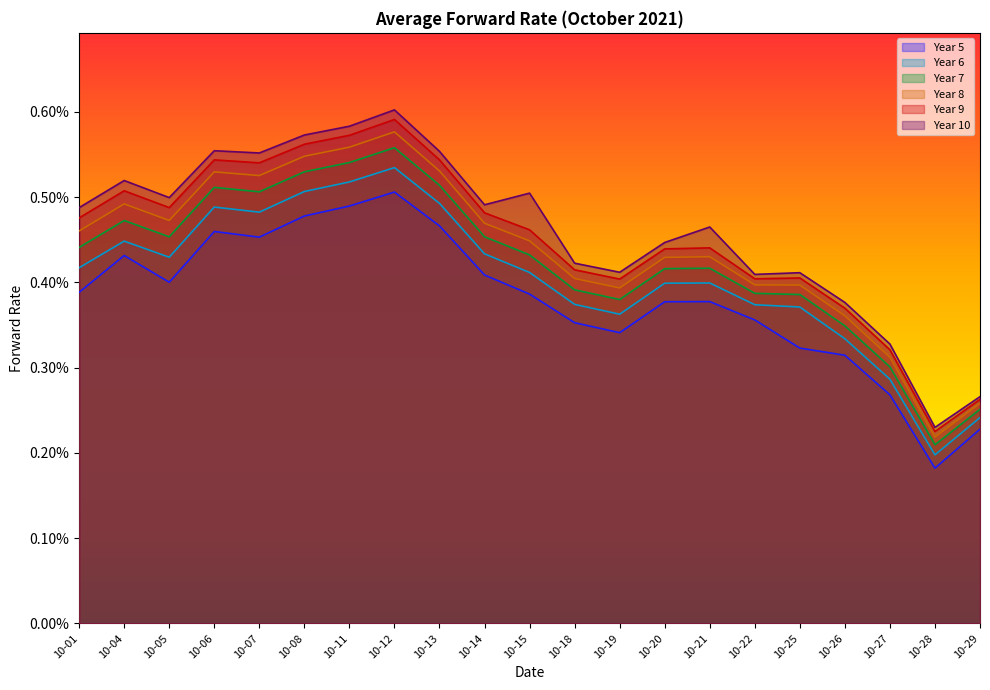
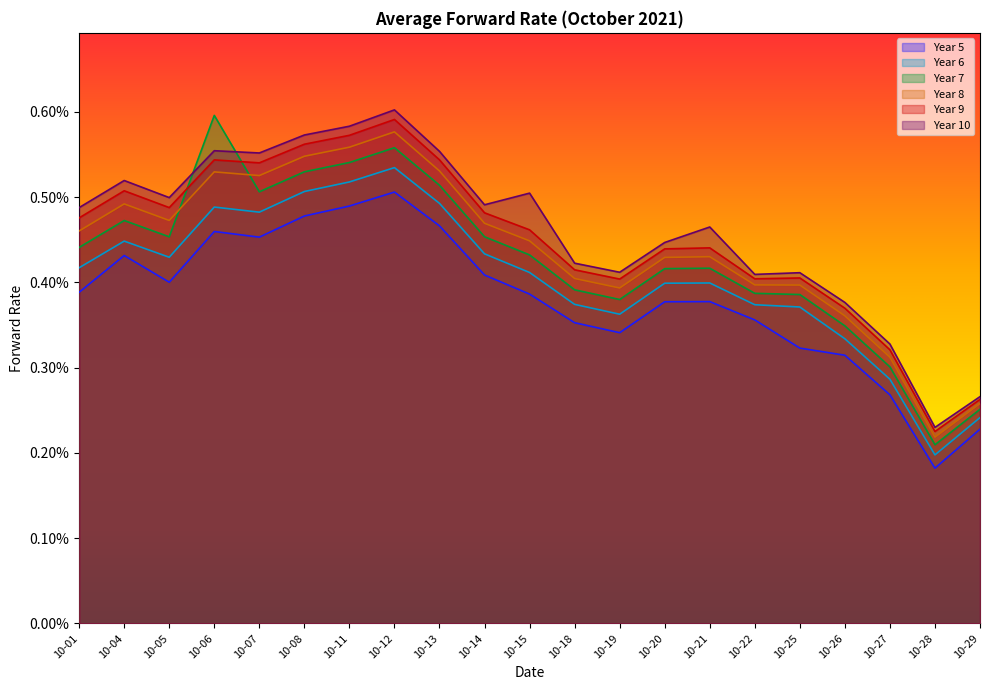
  {
    "Year 5": {
      "10-01": "0.39%",
      "10-04": "0.43%",
      "10-05": "0.40%",
      "10-06": "0.46%",
      "10-07": "0.45%",
      "10-08": "0.48%",
      "10-11": "0.49%",
      "10-12": "0.51%",
      "10-13": "0.47%",
      "10-14": "0.41%",
      "10-15": "0.39%",
      "10-18": "0.35%",
      "10-19": "0.34%",
      "10-20": "0.38%",
      "10-21": "0.38%",
      "10-22": "0.36%",
      "10-25": "0.32%",
      "10-26": "0.31%",
      "10-27": "0.27%",
      "10-28": "0.18%",
      "10-29": "0.23%"
    },
    "Year 6": {
      "10-01": "0.42%",
      "10-04": "0.45%",
      "10-05": "0.43%",
      "10-06": "0.49%",
      "10-07": "0.48%",
      "10-08": "0.51%",
      "10-11": "0.52%",
      "10-12": "0.53%",
      "10-13": "0.49%",
      "10-14": "0.43%",
      "10-15": "0.41%",
      "10-18": "0.37%",
      "10-19": "0.36%",
      "10-20": "0.40%",
      "10-21": "0.40%",
      "10-22": "0.37%",
      "10-25": "0.37%",
      "10-26": "0.33%",
      "10-27": "0.29%",
      "10-28": "0.20%",
      "10-29": "0.24%"
    },
    "Year 7": {
      "10-01": "0.44%",
      "10-04": "0.47%",
      "10-05": "0.45%",
-     "10-06": "0.51%",
+     "10-06": "0.60%",
      "10-07": "0.51%",
      "10-08": "0.53%",
      "10-11": "0.54%",
      "10-12": "0.56%",
      "10-13": "0.51%",
      "10-14": "0.45%",
      "10-15": "0.43%",
      "10-18": "0.39%",
      "10-19": "0.38%",
      "10-20": "0.42%",
      "10-21": "0.42%",
      "10-22": "0.39%",
      "10-25": "0.39%",
      "10-26": "0.35%",
      "10-27": "0.30%",
      "10-28": "0.21%",
      "10-29": "0.25%"
    },
    "Year 10": {
      "10-01": "0.49%",
      "10-04": "0.52%",
      "10-05": "0.50%",
      "10-06": "0.55%",
      "10-07": "0.55%",
      "10-08": "0.57%",
      "10-11": "0.58%",
      "10-12": "0.60%",
      "10-13": "0.55%",
      "10-14": "0.49%",
      "10-15": "0.50%",
      "10-18": "0.42%",
      "10-19": "0.41%",
      "10-20": "0.45%",
      "10-21": "0.46%",
      "10-22": "0.41%",
      "10-25": "0.41%",
      "10-26": "0.38%",
      "10-27": "0.33%",
      "10-28": "0.23%",
      "10-29": "0.27%"
    }
  }
